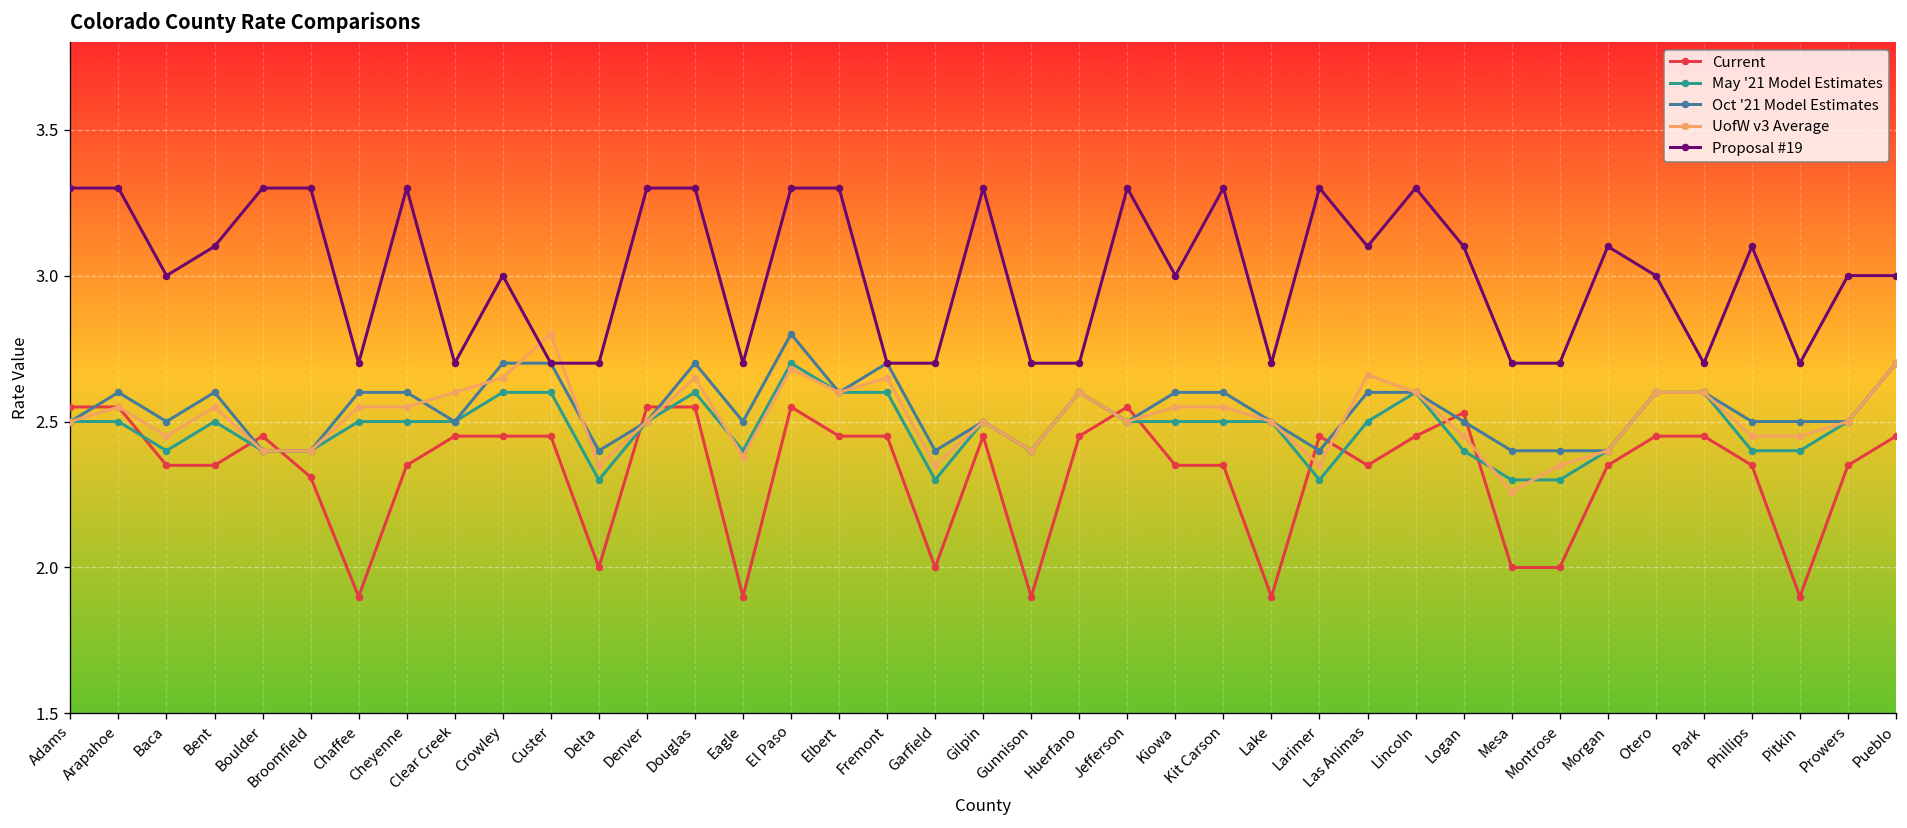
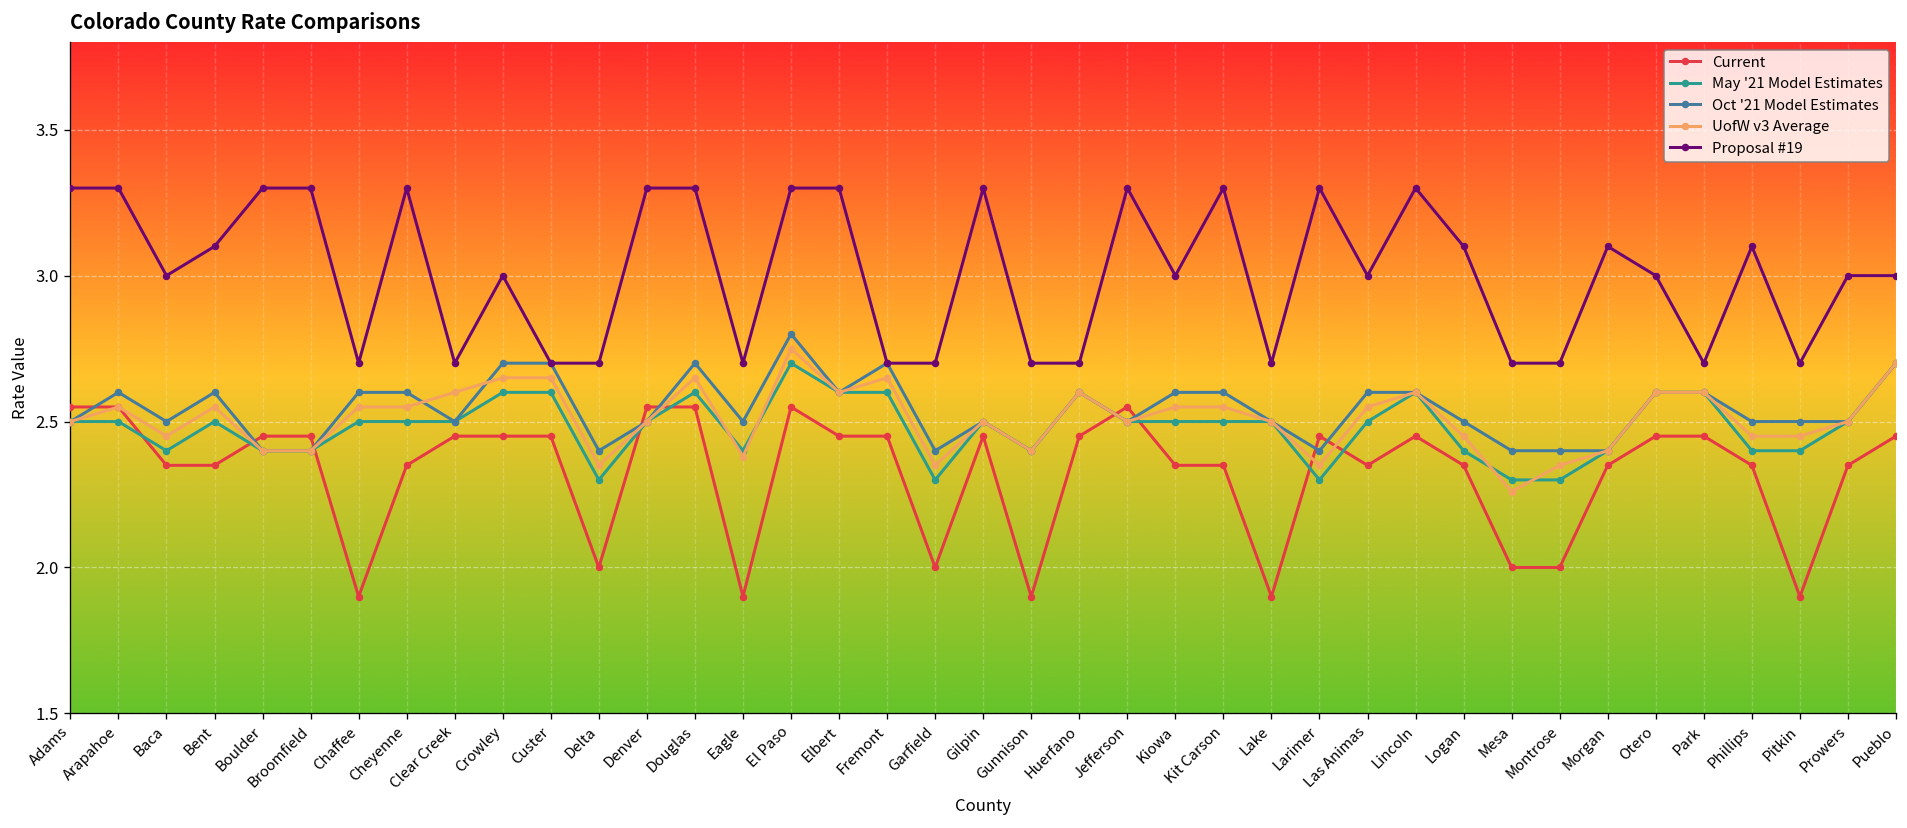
  {
    "Current": {
      "Adams": 2.55,
      "Baca": 2.35,
      "Bent": 2.35,
      "Boulder": 2.45,
-     "Broomfield": 2.31,
+     "Broomfield": 2.45,
      "Chaffee": 1.90,
      "Cheyenne": 2.35,
      "Clear Creek": 2.45,
      "Crowley": 2.45,
      "Custer": 2.45,
      "Delta": 2.00,
      "Denver": 2.55,
      "Douglas": 2.55,
      "Eagle": 1.90,
      "El Paso": 2.55,
      "Elbert": 2.45,
      "Fremont": 2.45,
      "Garfield": 2.00,
      "Gilpin": 2.45,
      "Gunnison": 1.90,
      "Huerfano": 2.45,
      "Jefferson": 2.55,
      "Kiowa": 2.35,
      "Kit Carson": 2.35,
      "Lake": 1.90,
      "Larimer": 2.45,
      "Las Animas": 2.35,
      "Lincoln": 2.45,
-     "Logan": 2.53,
+     "Logan": 2.35,
      "Mesa": 2.00,
      "Montrose": 2.00,
      "Morgan": 2.35,
      "Otero": 2.45,
      "Park": 2.45,
      "Phillips": 2.35,
      "Pitkin": 1.90,
      "Prowers": 2.35,
      "Pueblo": 2.45
    },
    "UofW v3 Average": {
      "Baca": 2.45,
      "Bent": 2.55,
      "Chaffee": 2.55,
      "Cheyenne": 2.55,
      "Clear Creek": 2.60,
      "Crowley": 2.65,
-     "Custer": 2.80,
+     "Custer": 2.65,
      "Delta": 2.35,
      "Douglas": 2.65,
      "Eagle": 2.38,
-     "El Paso": 2.68,
+     "El Paso": 2.75,
      "Fremont": 2.65,
      "Garfield": 2.35,
      "Kiowa": 2.55,
      "Kit Carson": 2.55,
      "Larimer": 2.35,
-     "Las Animas": 2.66,
+     "Las Animas": 2.55,
      "Logan": 2.45,
      "Mesa": 2.26,
      "Montrose": 2.35,
      "Phillips": 2.45,
      "Pitkin": 2.45
    },
    "Proposal #19": {
      "Adams": 3.3,
      "Arapahoe": 3.3,
      "Baca": 3.0,
      "Bent": 3.1,
      "Boulder": 3.3,
      "Broomfield": 3.3,
      "Chaffee": 2.7,
      "Cheyenne": 3.3,
      "Clear Creek": 2.7,
      "Crowley": 3.0,
      "Delta": 2.7,
      "Denver": 3.3,
      "Douglas": 3.3,
      "Eagle": 2.7,
      "El Paso": 3.3,
      "Elbert": 3.3,
      "Garfield": 2.7,
      "Gilpin": 3.3,
      "Gunnison": 2.7,
      "Huerfano": 2.7,
      "Jefferson": 3.3,
      "Kiowa": 3.0,
      "Kit Carson": 3.3,
      "Lake": 2.7,
      "Larimer": 3.3,
-     "Las Animas": 3.1,
+     "Las Animas": 3.0,
      "Lincoln": 3.3,
      "Logan": 3.1,
      "Mesa": 2.7,
      "Montrose": 2.7,
      "Morgan": 3.1,
      "Otero": 3.0,
      "Park": 2.7,
      "Phillips": 3.1,
      "Pitkin": 2.7,
      "Prowers": 3.0,
      "Pueblo": 3.0
    }
  }
